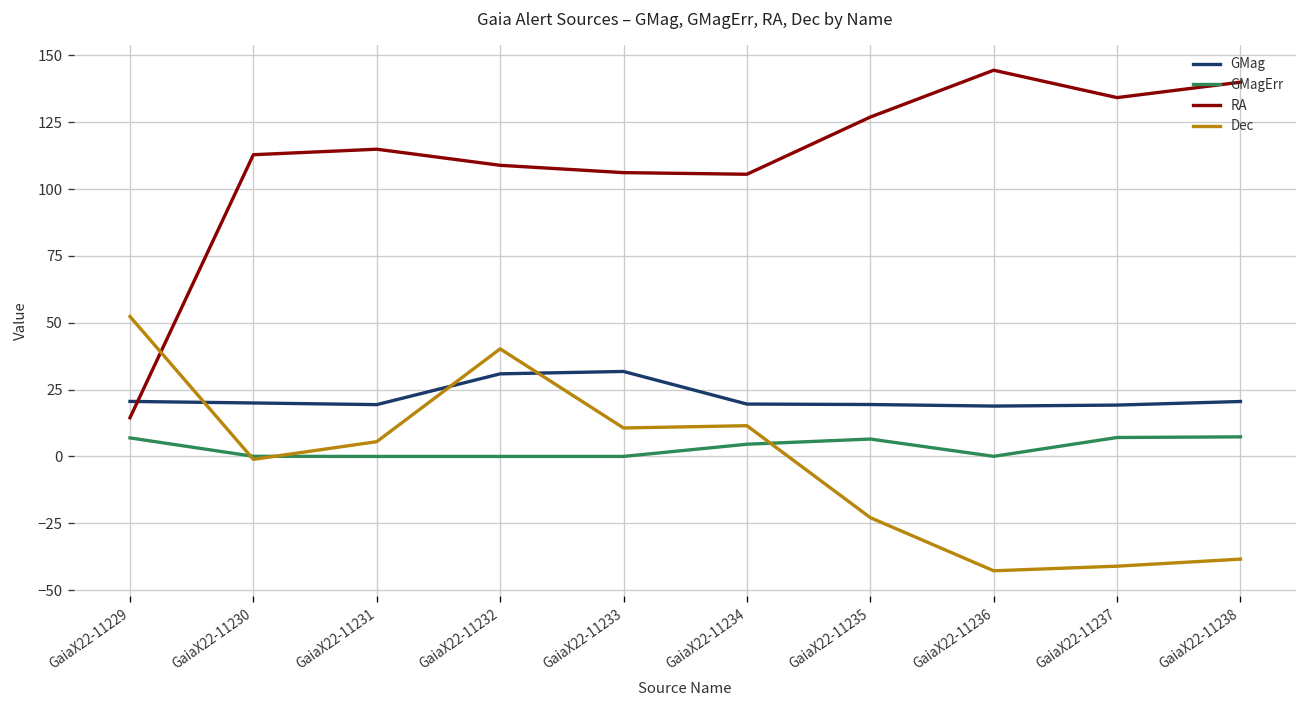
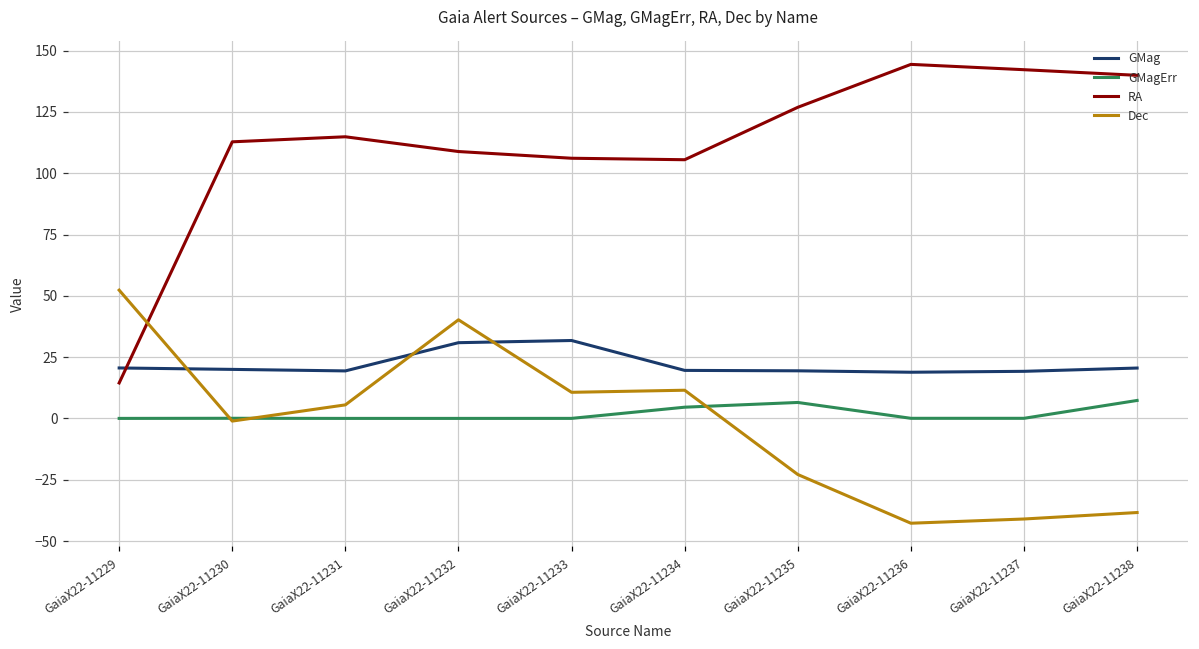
  {
    "GMag": {
      "GaiaX22-11229": 21,
      "GaiaX22-11230": 20,
      "GaiaX22-11231": 19,
      "GaiaX22-11232": 31,
      "GaiaX22-11233": 32,
      "GaiaX22-11234": 20,
      "GaiaX22-11235": 19,
      "GaiaX22-11236": 19,
      "GaiaX22-11237": 19,
      "GaiaX22-11238": 21
    },
    "GMagErr": {
-     "GaiaX22-11229": 7,
+     "GaiaX22-11229": 0,
      "GaiaX22-11231": 0,
      "GaiaX22-11232": 0,
      "GaiaX22-11233": 0,
      "GaiaX22-11234": 5,
      "GaiaX22-11235": 7,
      "GaiaX22-11236": 0,
-     "GaiaX22-11237": 7,
+     "GaiaX22-11237": 0,
      "GaiaX22-11238": 7
    },
    "RA": {
      "GaiaX22-11229": 14,
      "GaiaX22-11230": 113,
      "GaiaX22-11231": 115,
      "GaiaX22-11232": 109,
      "GaiaX22-11233": 106,
      "GaiaX22-11234": 106,
      "GaiaX22-11235": 127,
      "GaiaX22-11236": 144,
-     "GaiaX22-11237": 134,
+     "GaiaX22-11237": 142,
      "GaiaX22-11238": 140
    },
    "Dec": {
      "GaiaX22-11229": 52,
      "GaiaX22-11231": 6,
      "GaiaX22-11232": 40,
      "GaiaX22-11233": 11,
      "GaiaX22-11234": 12,
      "GaiaX22-11235": -23,
      "GaiaX22-11236": -43,
      "GaiaX22-11237": -41,
      "GaiaX22-11238": -38
    }
  }
